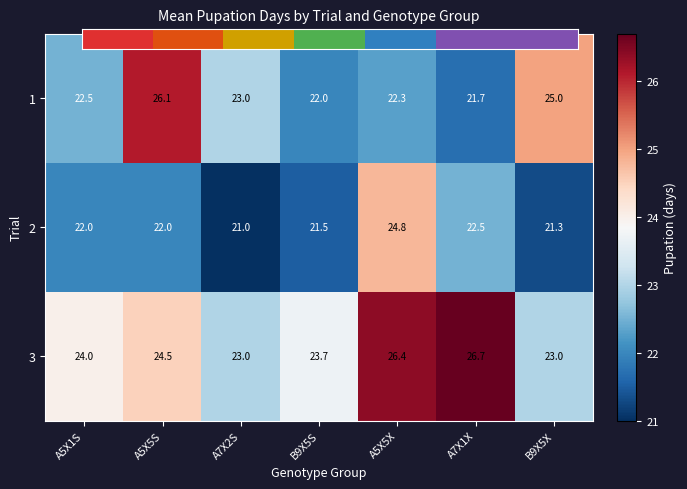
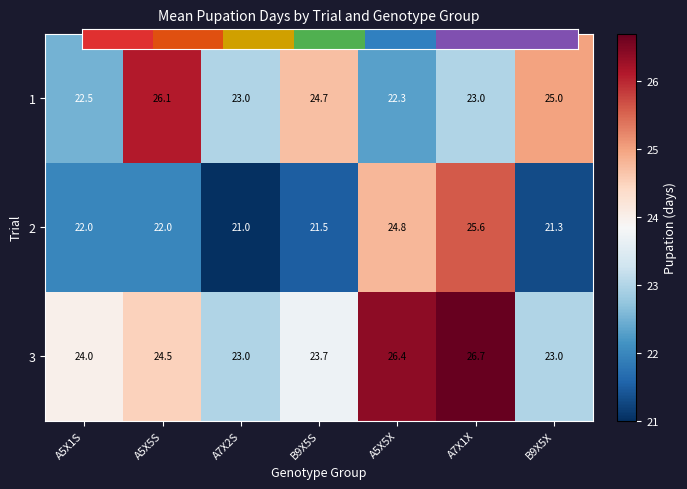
  {
    "Mean Pupation Days by Trial and Genotype Group": {
      "1": {
        "A5X1S": 22.5,
        "A5X5S": 26.1,
        "A7X2S": 23.0,
-       "B9X5S": 22.0,
+       "B9X5S": 24.7,
        "A5X5X": 22.3,
-       "A7X1X": 21.7,
+       "A7X1X": 23.0,
        "B9X5X": 25.0
      },
      "2": {
        "A5X1S": 22.0,
        "A5X5S": 22.0,
        "A7X2S": 21.0,
        "B9X5S": 21.5,
        "A5X5X": 24.8,
-       "A7X1X": 22.5,
+       "A7X1X": 25.6,
        "B9X5X": 21.3
      },
      "3": {
        "A5X1S": 24.0,
        "A5X5S": 24.5,
        "A7X2S": 23.0,
        "B9X5S": 23.7,
        "A5X5X": 26.4,
        "A7X1X": 26.7,
        "B9X5X": 23.0
      }
    }
  }
